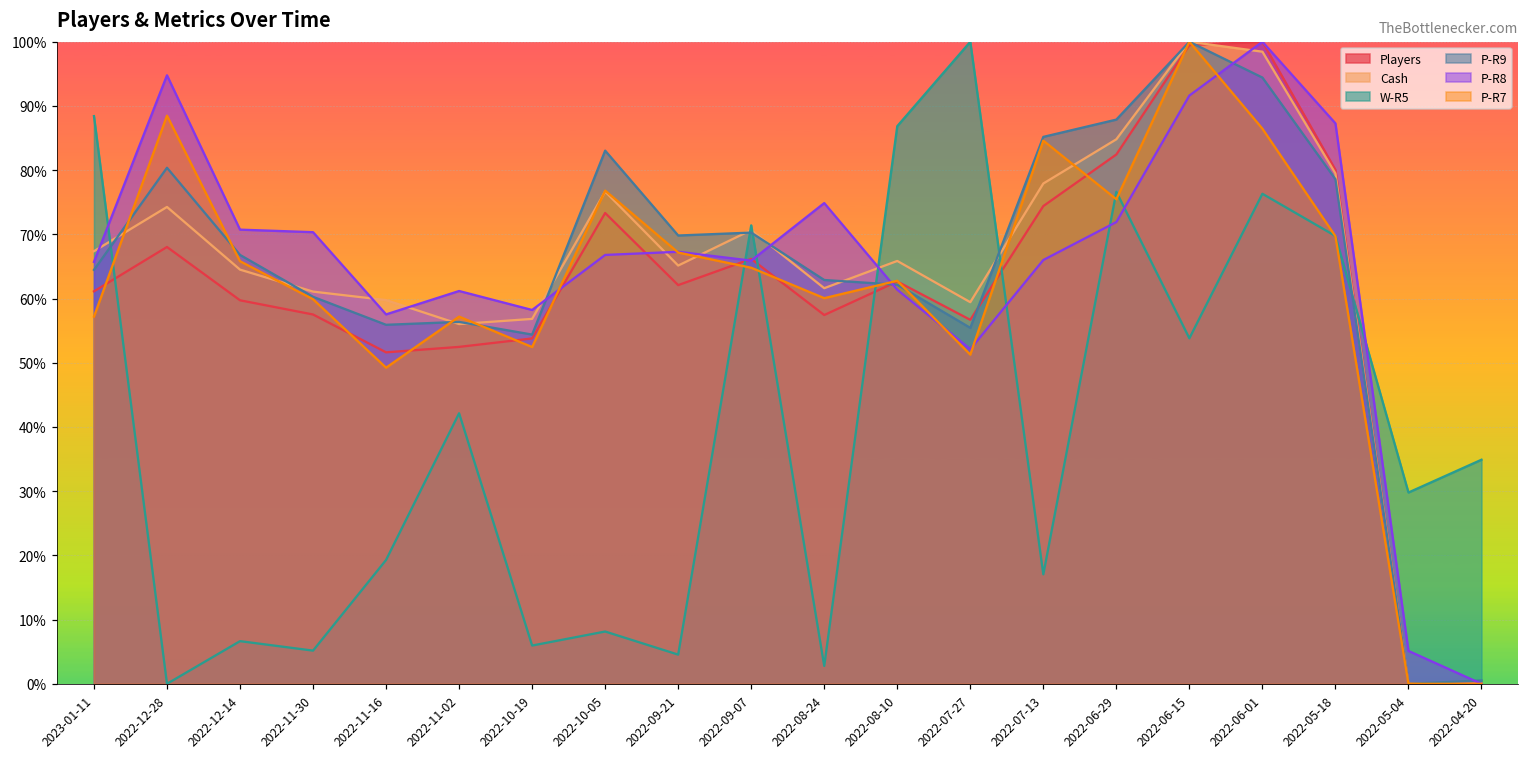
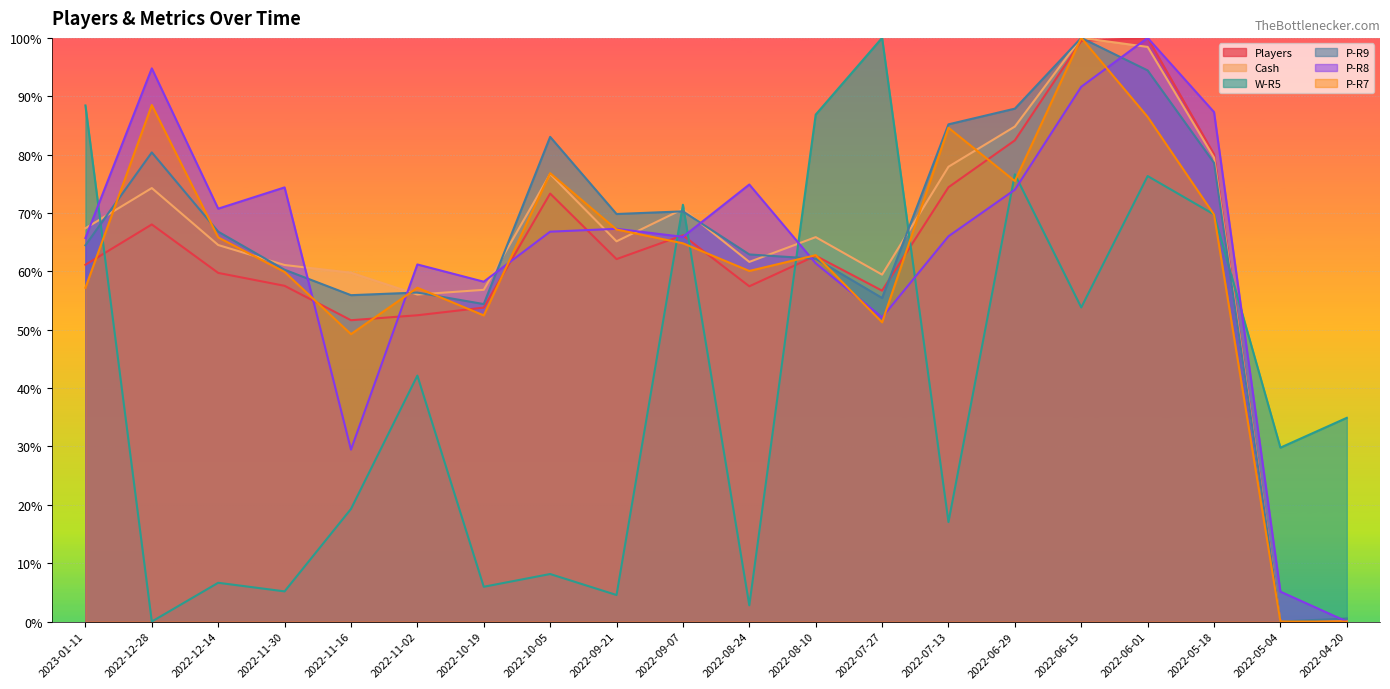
  {
    "Players": {
      "2023-01-11": "61%",
      "2022-12-28": "68%",
      "2022-12-14": "60%",
      "2022-11-30": "58%",
      "2022-11-16": "52%",
      "2022-11-02": "52%",
      "2022-10-19": "54%",
      "2022-10-05": "73%",
      "2022-09-21": "62%",
      "2022-08-24": "57%",
      "2022-07-27": "57%",
      "2022-07-13": "74%",
      "2022-06-29": "82%",
      "2022-06-15": "99%",
      "2022-05-18": "80%"
    },
    "P-R8": {
      "2023-01-11": "66%",
      "2022-12-28": "95%",
      "2022-12-14": "71%",
-     "2022-11-30": "70%",
-     "2022-11-16": "58%",
+     "2022-11-30": "74%",
+     "2022-11-16": "29%",
      "2022-11-02": "61%",
      "2022-10-19": "58%",
      "2022-10-05": "67%",
      "2022-08-24": "75%",
      "2022-08-10": "61%",
      "2022-07-27": "52%",
      "2022-07-13": "66%",
-     "2022-06-29": "72%",
+     "2022-06-29": "74%",
      "2022-06-15": "92%",
      "2022-05-18": "87%",
      "2022-05-04": "5%"
    }
  }
